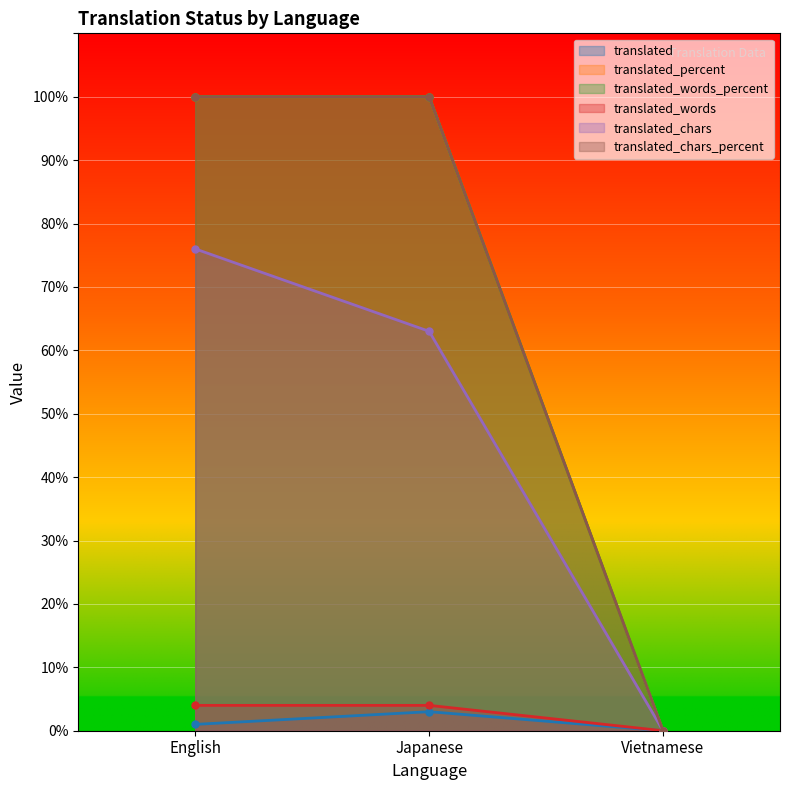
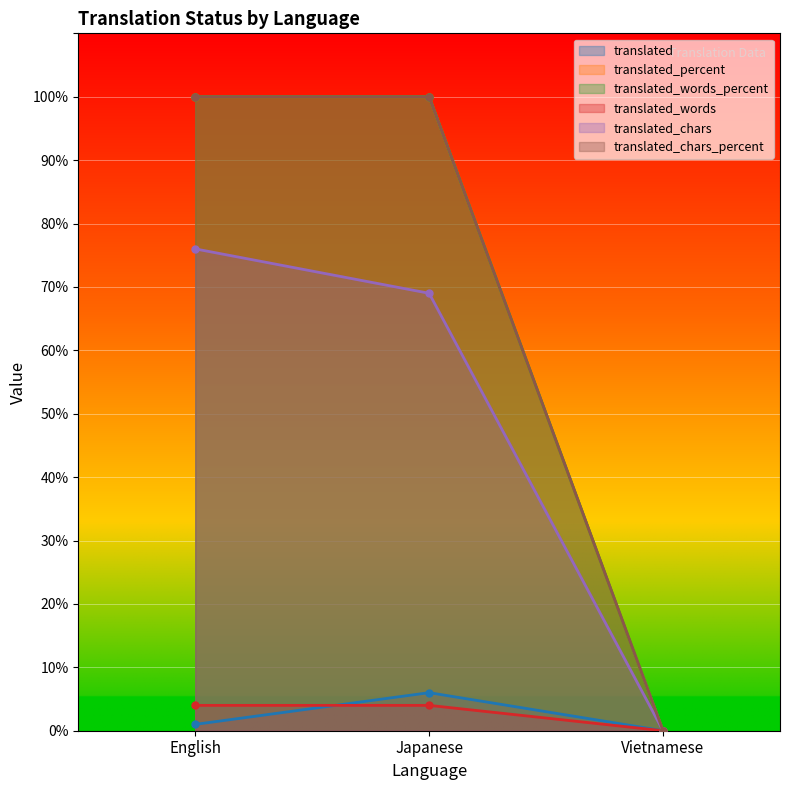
  {
    "translated": {
      "English": "1%",
-     "Japanese": "3%"
+     "Japanese": "6%"
    },
    "translated_chars": {
      "English": "76%",
-     "Japanese": "63%"
+     "Japanese": "69%"
    }
  }
